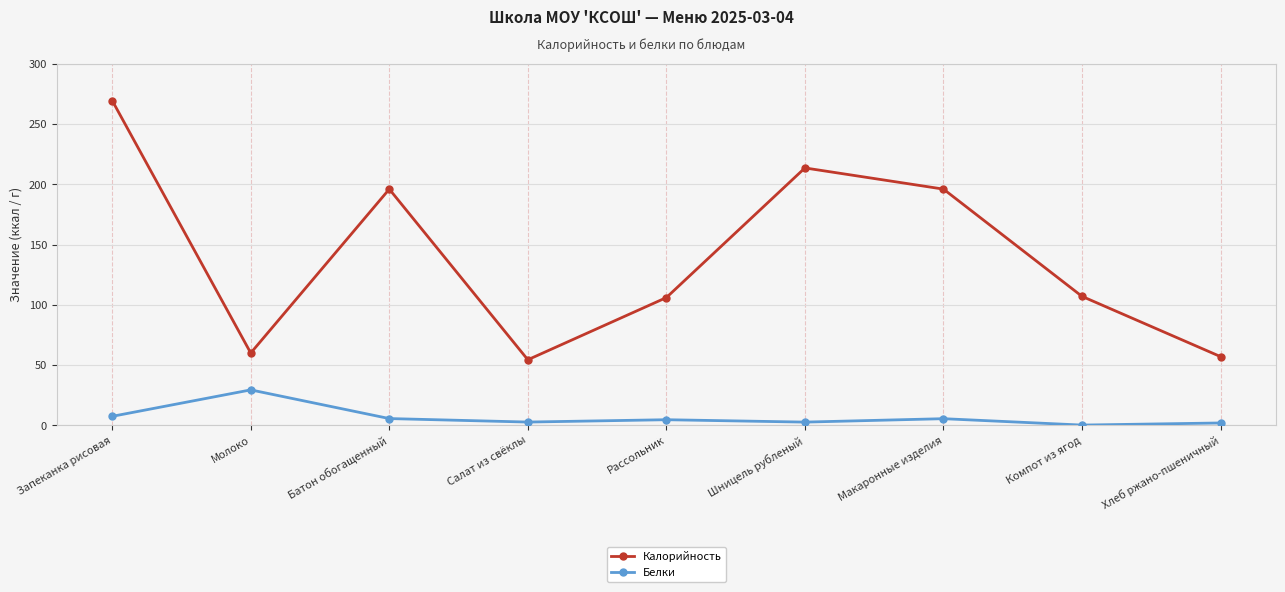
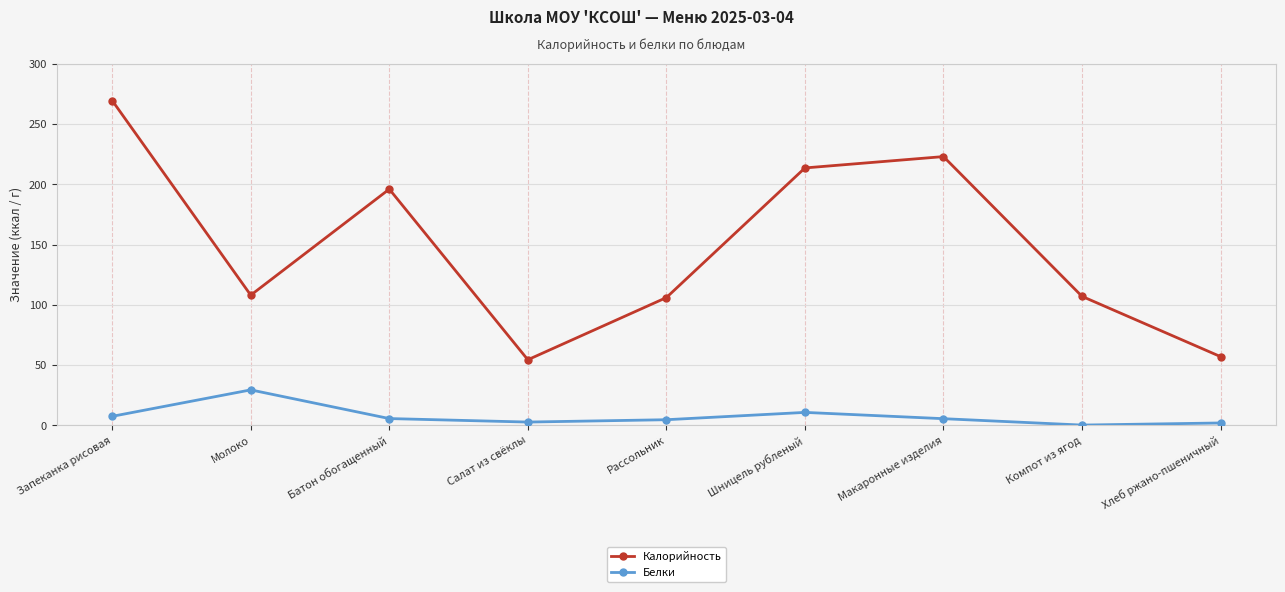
  {
    "Калорийность": {
      "Запеканка рисовая": 270,
-     "Молоко": 60,
+     "Молоко": 108,
      "Батон обогащенный": 196,
      "Салат из свёклы": 54,
      "Рассольник": 106,
      "Шницель рубленый": 214,
-     "Макаронные изделия": 196,
+     "Макаронные изделия": 223,
      "Компот из ягод": 107,
      "Хлеб ржано-пшеничный": 57
    },
    "Белки": {
      "Запеканка рисовая": 7,
      "Молоко": 29,
      "Батон обогащенный": 6,
      "Салат из свёклы": 3,
      "Рассольник": 5,
-     "Шницель рубленый": 3,
+     "Шницель рубленый": 11,
      "Макаронные изделия": 6,
      "Компот из ягод": 0,
      "Хлеб ржано-пшеничный": 2
    }
  }
